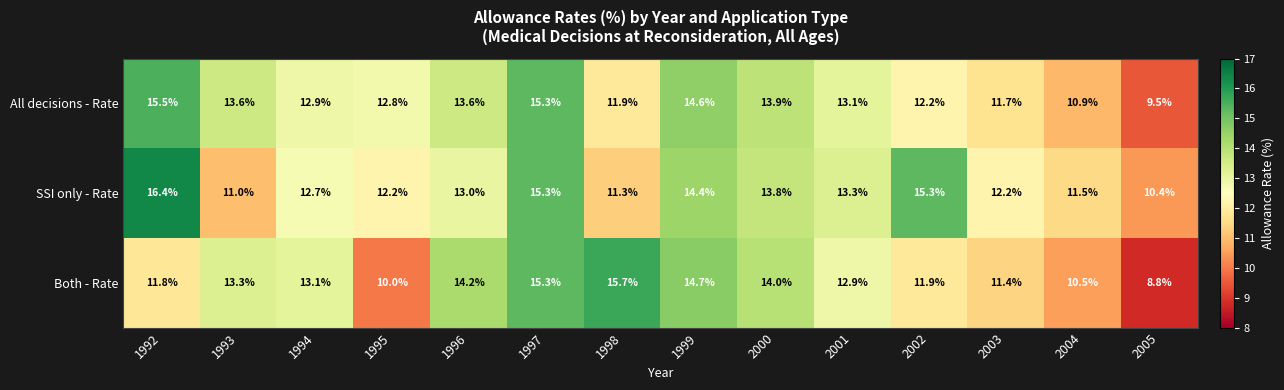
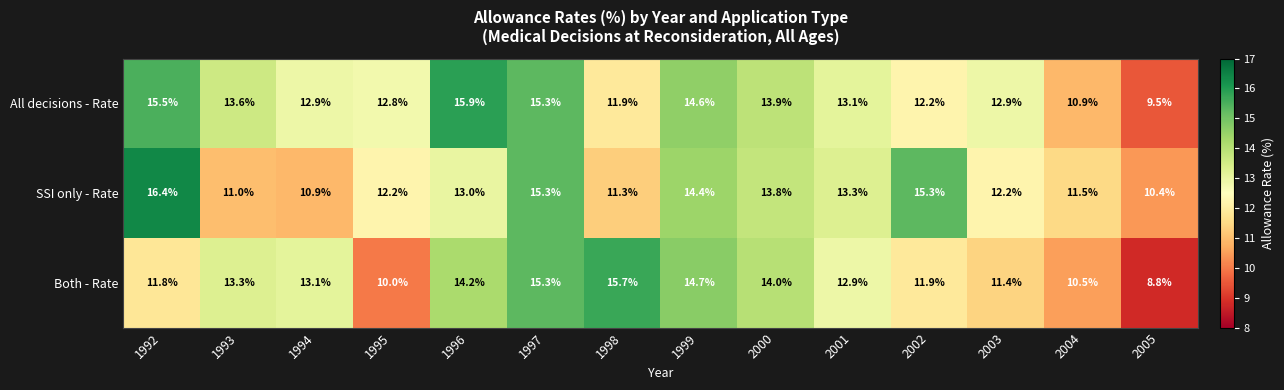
  {
    "All decisions - Rate": {
      "1992": "15.5%",
      "1993": "13.6%",
      "1994": "12.9%",
      "1995": "12.8%",
-     "1996": "13.6%",
+     "1996": "15.9%",
      "1997": "15.3%",
      "1998": "11.9%",
      "1999": "14.6%",
      "2000": "13.9%",
      "2001": "13.1%",
      "2002": "12.2%",
-     "2003": "11.7%",
+     "2003": "12.9%",
      "2004": "10.9%",
      "2005": "9.5%"
    },
    "SSI only - Rate": {
      "1992": "16.4%",
      "1993": "11.0%",
-     "1994": "12.7%",
+     "1994": "10.9%",
      "1995": "12.2%",
      "1996": "13.0%",
      "1997": "15.3%",
      "1998": "11.3%",
      "1999": "14.4%",
      "2000": "13.8%",
      "2001": "13.3%",
      "2002": "15.3%",
      "2003": "12.2%",
      "2004": "11.5%",
      "2005": "10.4%"
    },
    "Both - Rate": {
      "1992": "11.8%",
      "1993": "13.3%",
      "1994": "13.1%",
      "1995": "10.0%",
      "1996": "14.2%",
      "1997": "15.3%",
      "1998": "15.7%",
      "1999": "14.7%",
      "2000": "14.0%",
      "2001": "12.9%",
      "2002": "11.9%",
      "2003": "11.4%",
      "2004": "10.5%",
      "2005": "8.8%"
    }
  }
